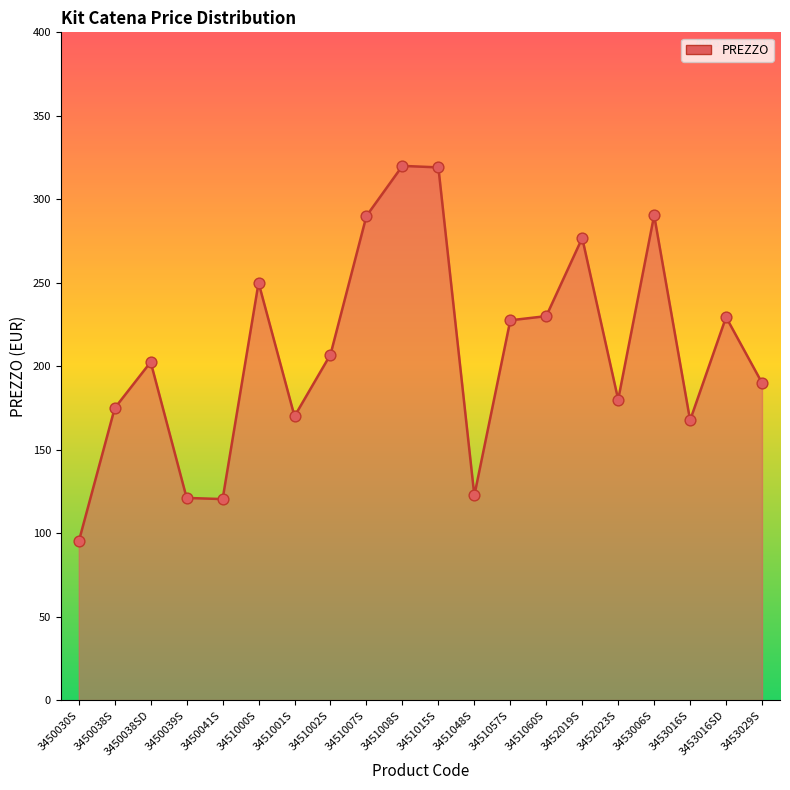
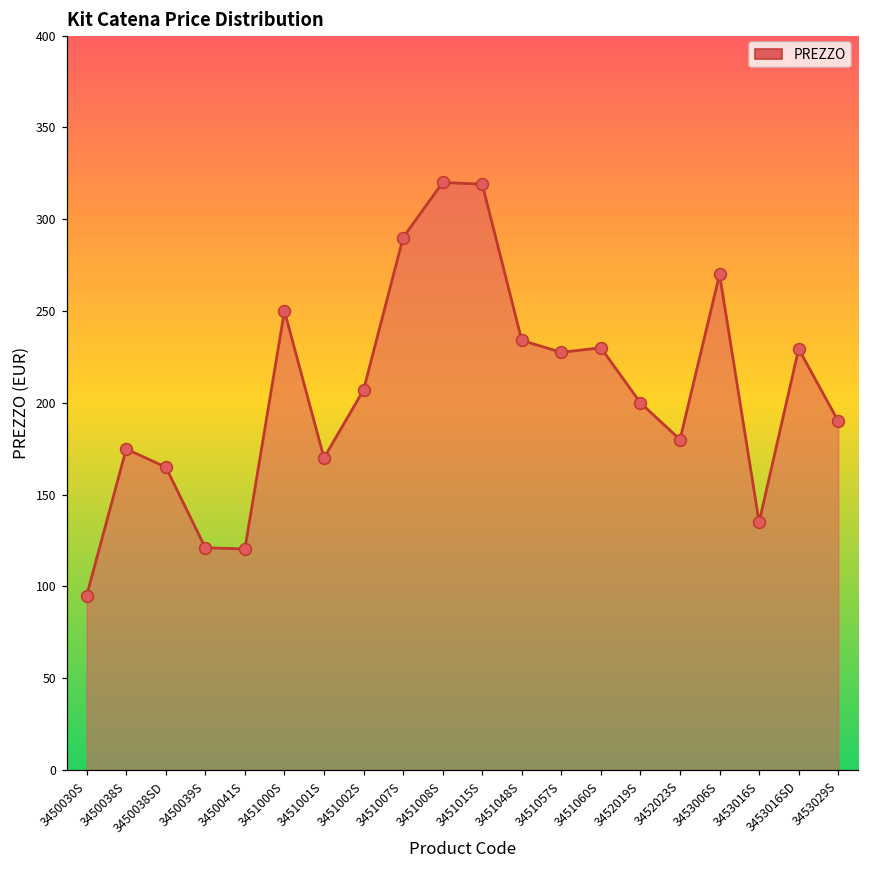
  {
    "3450030S": 95,
    "3450038S": 175,
-   "3450038SD": 203,
+   "3450038SD": 165,
    "3450039S": 121,
    "3450041S": 120,
    "3451000S": 250,
    "3451001S": 170,
    "3451002S": 207,
    "3451007S": 290,
    "3451008S": 320,
    "3451015S": 319,
-   "3451048S": 123,
+   "3451048S": 234,
    "3451057S": 228,
    "3451060S": 230,
-   "3452019S": 277,
+   "3452019S": 200,
    "3452023S": 180,
-   "3453006S": 290,
-   "3453016S": 168,
+   "3453006S": 270,
+   "3453016S": 135,
    "3453016SD": 229,
    "3453029S": 190
  }
